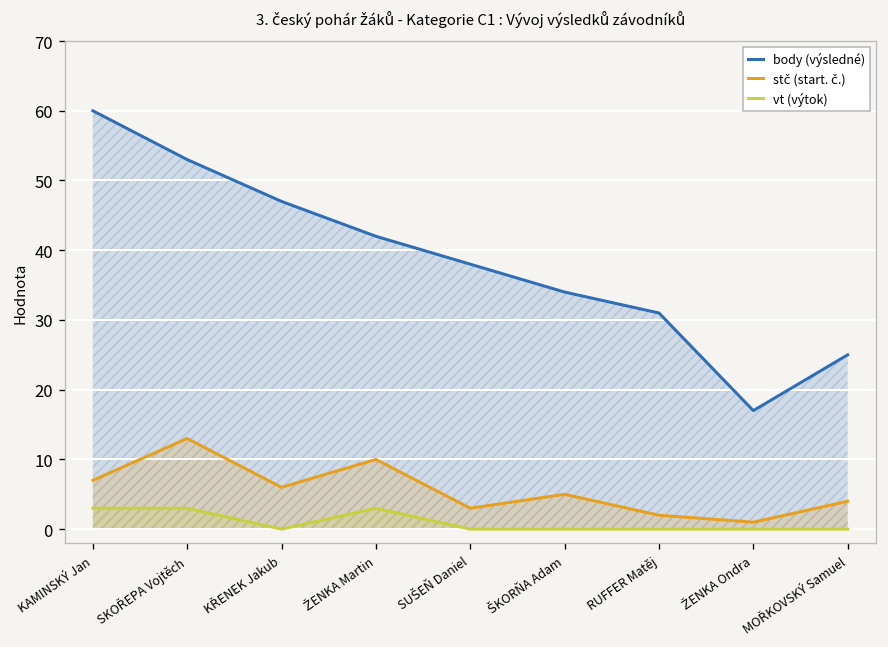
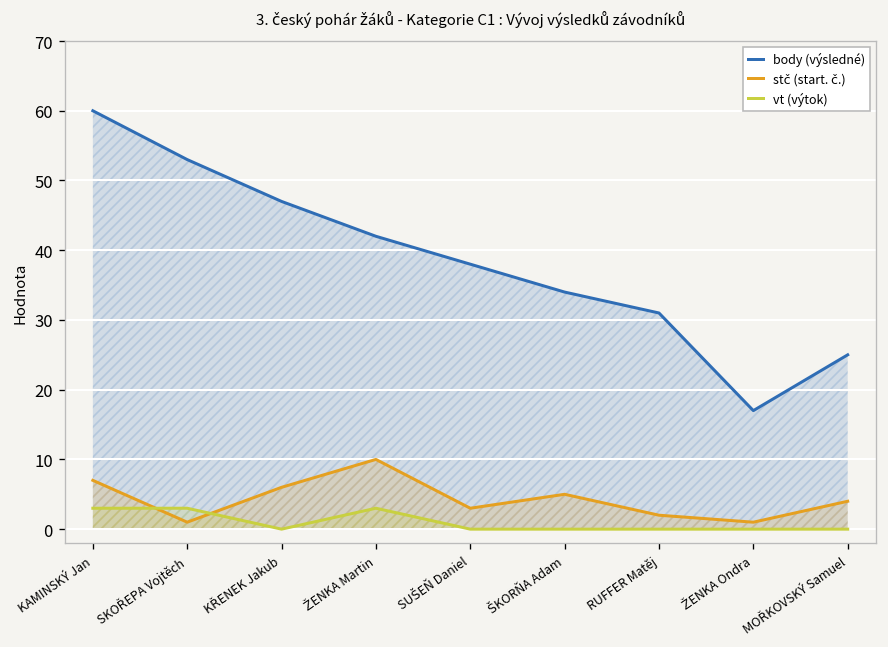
  {
    "body (výsledné)": {
      "KAMINSKÝ Jan": 60,
      "SKOŘEPA Vojtěch": 53,
      "KŘENEK Jakub": 47,
      "ŽENKA Martin": 42,
      "SUŠEŇ Daniel": 38,
      "ŠKORŇA Adam": 34,
      "RUFFER Matěj": 31,
      "ŽENKA Ondra": 17,
      "MOŘKOVSKÝ Samuel": 25
    },
    "stč (start. č.)": {
      "KAMINSKÝ Jan": 7,
-     "SKOŘEPA Vojtěch": 13,
+     "SKOŘEPA Vojtěch": 1,
      "KŘENEK Jakub": 6,
      "ŽENKA Martin": 10,
      "SUŠEŇ Daniel": 3,
      "ŠKORŇA Adam": 5,
      "RUFFER Matěj": 2,
      "ŽENKA Ondra": 1,
      "MOŘKOVSKÝ Samuel": 4
    },
    "vt (výtok)": {
      "KAMINSKÝ Jan": 3,
      "SKOŘEPA Vojtěch": 3,
      "KŘENEK Jakub": 0,
      "ŽENKA Martin": 3,
      "SUŠEŇ Daniel": 0,
      "ŠKORŇA Adam": 0,
      "RUFFER Matěj": 0,
      "ŽENKA Ondra": 0,
      "MOŘKOVSKÝ Samuel": 0
    }
  }
